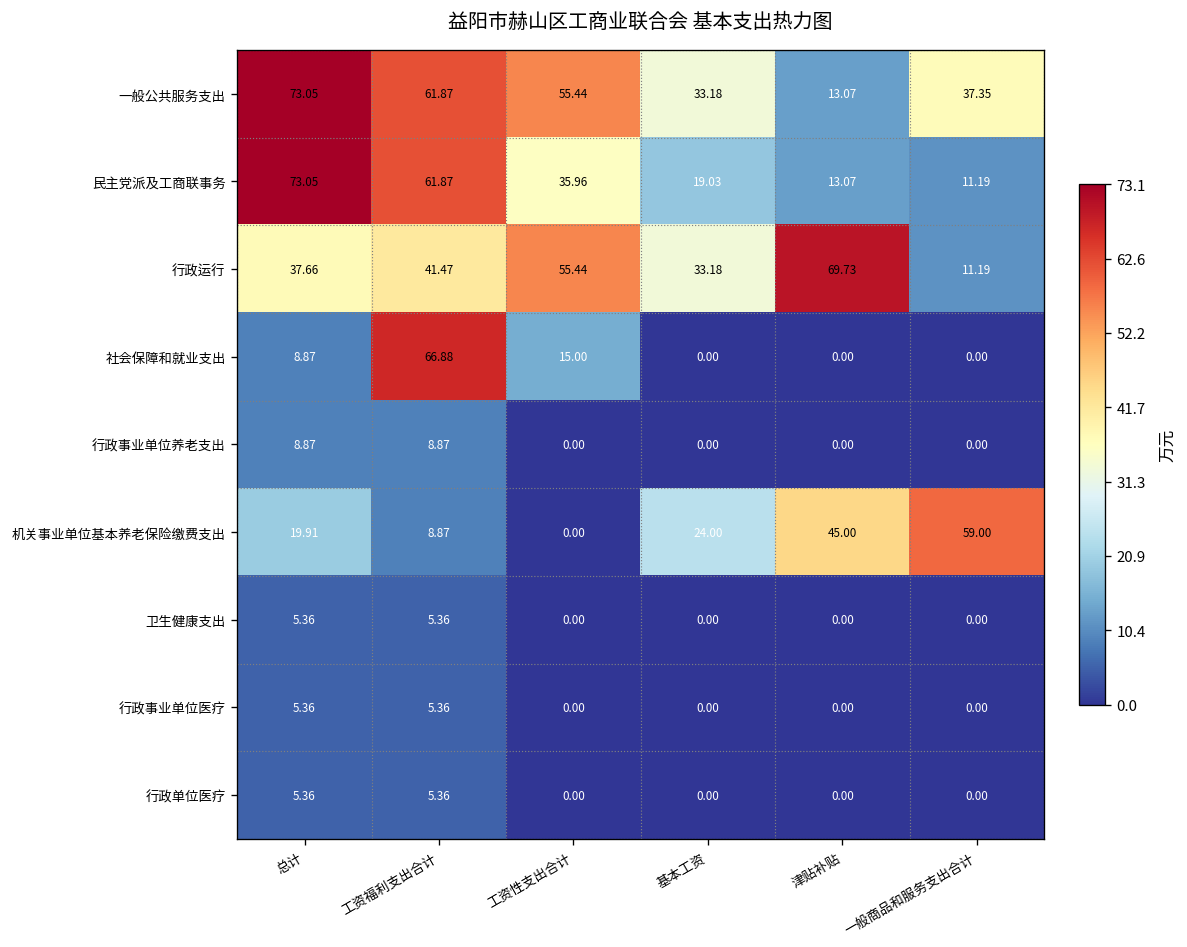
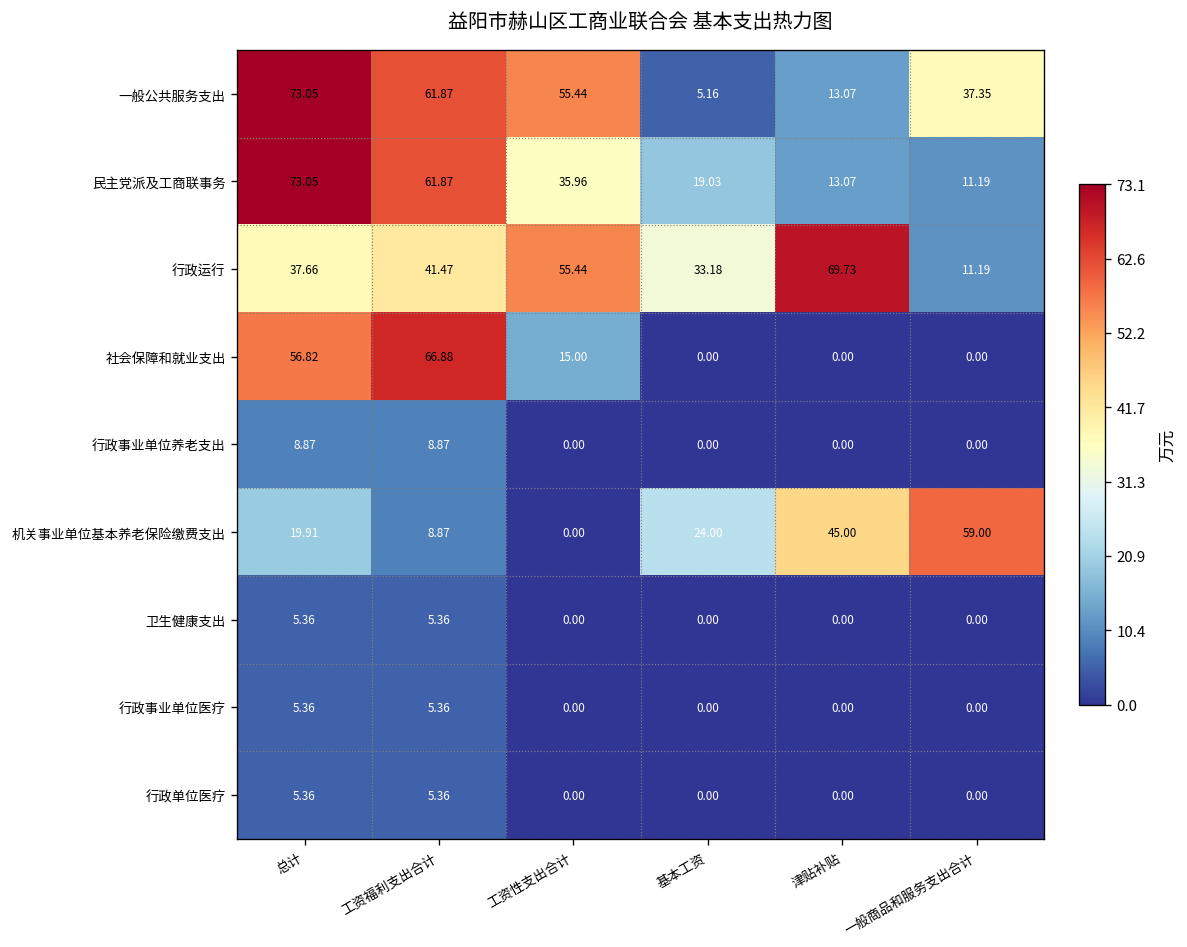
  {
    "一般公共服务支出": {
      "总计": 73.05,
      "工资福利支出合计": 61.87,
      "工资性支出合计": 55.44,
-     "基本工资": 33.18,
+     "基本工资": 5.16,
      "津贴补贴": 13.07,
      "一般商品和服务支出合计": 37.35
    },
    "民主党派及工商联事务": {
      "总计": 73.05,
      "工资福利支出合计": 61.87,
      "工资性支出合计": 35.96,
      "基本工资": 19.03,
      "津贴补贴": 13.07,
      "一般商品和服务支出合计": 11.19
    },
    "行政运行": {
      "总计": 37.66,
      "工资福利支出合计": 41.47,
      "工资性支出合计": 55.44,
      "基本工资": 33.18,
      "津贴补贴": 69.73,
      "一般商品和服务支出合计": 11.19
    },
    "社会保障和就业支出": {
-     "总计": 8.87,
+     "总计": 56.82,
      "工资福利支出合计": 66.88,
      "工资性支出合计": 15.00,
      "基本工资": 0.00,
      "津贴补贴": 0.00,
      "一般商品和服务支出合计": 0.00
    },
    "行政事业单位养老支出": {
      "总计": 8.87,
      "工资福利支出合计": 8.87,
      "工资性支出合计": 0.00,
      "基本工资": 0.00,
      "津贴补贴": 0.00,
      "一般商品和服务支出合计": 0.00
    },
    "机关事业单位基本养老保险缴费支出": {
      "总计": 19.91,
      "工资福利支出合计": 8.87,
      "工资性支出合计": 0.00,
      "基本工资": 24.00,
      "津贴补贴": 45.00,
      "一般商品和服务支出合计": 59.00
    },
    "卫生健康支出": {
      "总计": 5.36,
      "工资福利支出合计": 5.36,
      "工资性支出合计": 0.00,
      "基本工资": 0.00,
      "津贴补贴": 0.00,
      "一般商品和服务支出合计": 0.00
    },
    "行政事业单位医疗": {
      "总计": 5.36,
      "工资福利支出合计": 5.36,
      "工资性支出合计": 0.00,
      "基本工资": 0.00,
      "津贴补贴": 0.00,
      "一般商品和服务支出合计": 0.00
    },
    "行政单位医疗": {
      "总计": 5.36,
      "工资福利支出合计": 5.36,
      "工资性支出合计": 0.00,
      "基本工资": 0.00,
      "津贴补贴": 0.00,
      "一般商品和服务支出合计": 0.00
    }
  }
